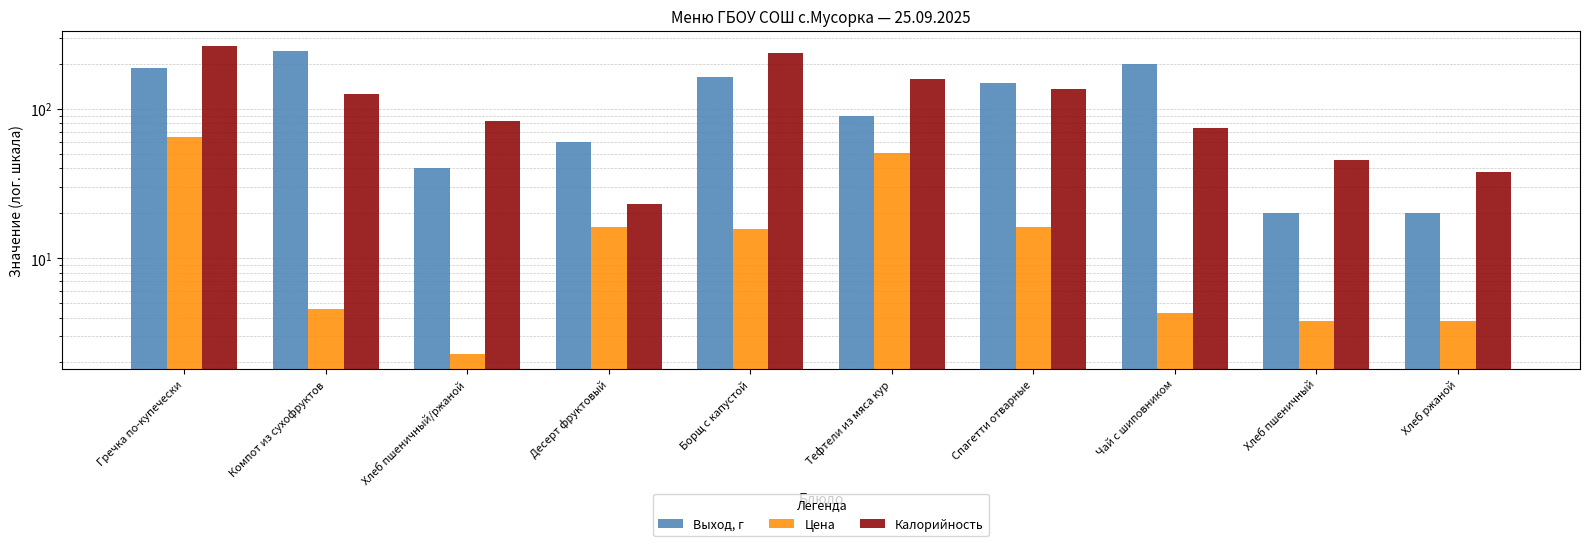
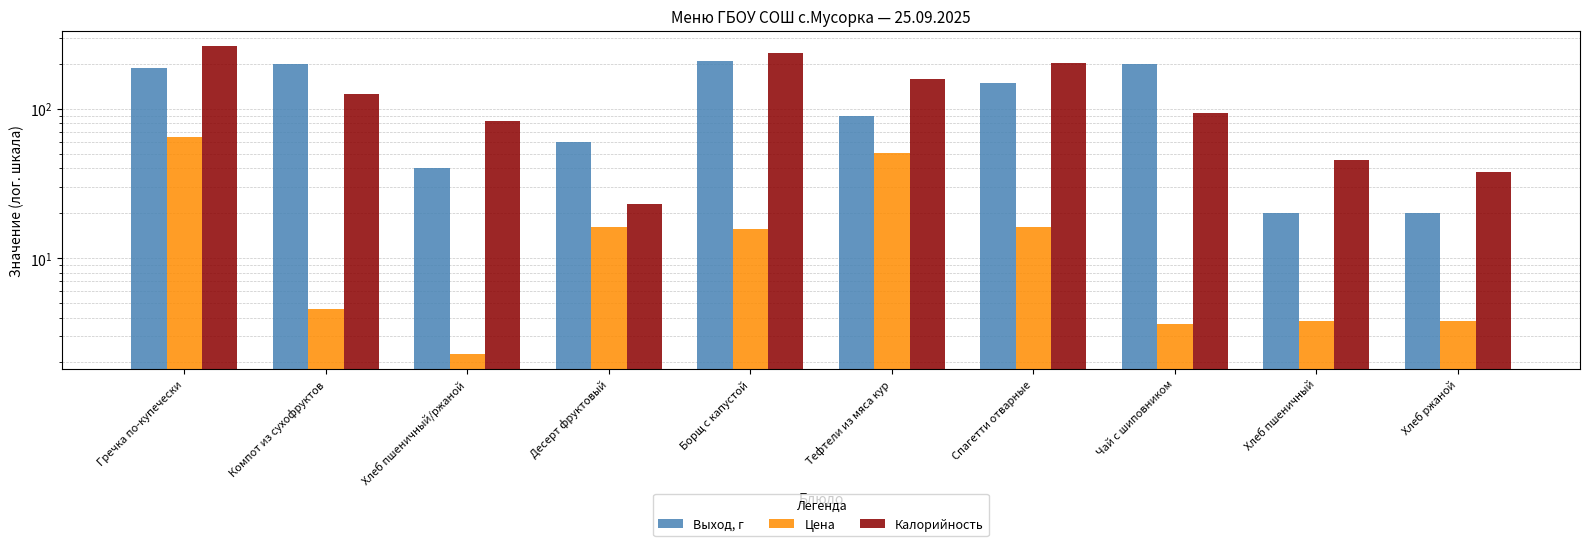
  {
    "Выход, г": {
      "Гречка по-купечески": 190,
-     "Компот из сухофруктов": 250,
+     "Компот из сухофруктов": 200,
      "Хлеб пшеничный/ржаной": 40,
      "Десерт фруктовый": 60,
-     "Борщ с капустой": 160,
+     "Борщ с капустой": 210,
      "Тефтели из мяса кур": 90,
      "Спагетти отварные": 150,
      "Чай с шиповником": 200,
      "Хлеб пшеничный": 20,
      "Хлеб ржаной": 20
    },
    "Цена": {
      "Гречка по-купечески": 65,
      "Компот из сухофруктов": 4.6,
      "Хлеб пшеничный/ржаной": 2.3,
      "Десерт фруктовый": 16,
      "Борщ с капустой": 16,
      "Тефтели из мяса кур": 50,
      "Спагетти отварные": 16,
-     "Чай с шиповником": 4.3,
+     "Чай с шиповником": 3.6,
      "Хлеб пшеничный": 3.8,
      "Хлеб ржаной": 3.8
    },
    "Калорийность": {
      "Гречка по-купечески": 260,
      "Компот из сухофруктов": 130,
      "Хлеб пшеничный/ржаной": 80,
      "Десерт фруктовый": 23,
      "Борщ с капустой": 240,
      "Тефтели из мяса кур": 160,
-     "Спагетти отварные": 140,
-     "Чай с шиповником": 80,
+     "Спагетти отварные": 200,
+     "Чай с шиповником": 90,
      "Хлеб пшеничный": 45,
      "Хлеб ржаной": 38
    }
  }
